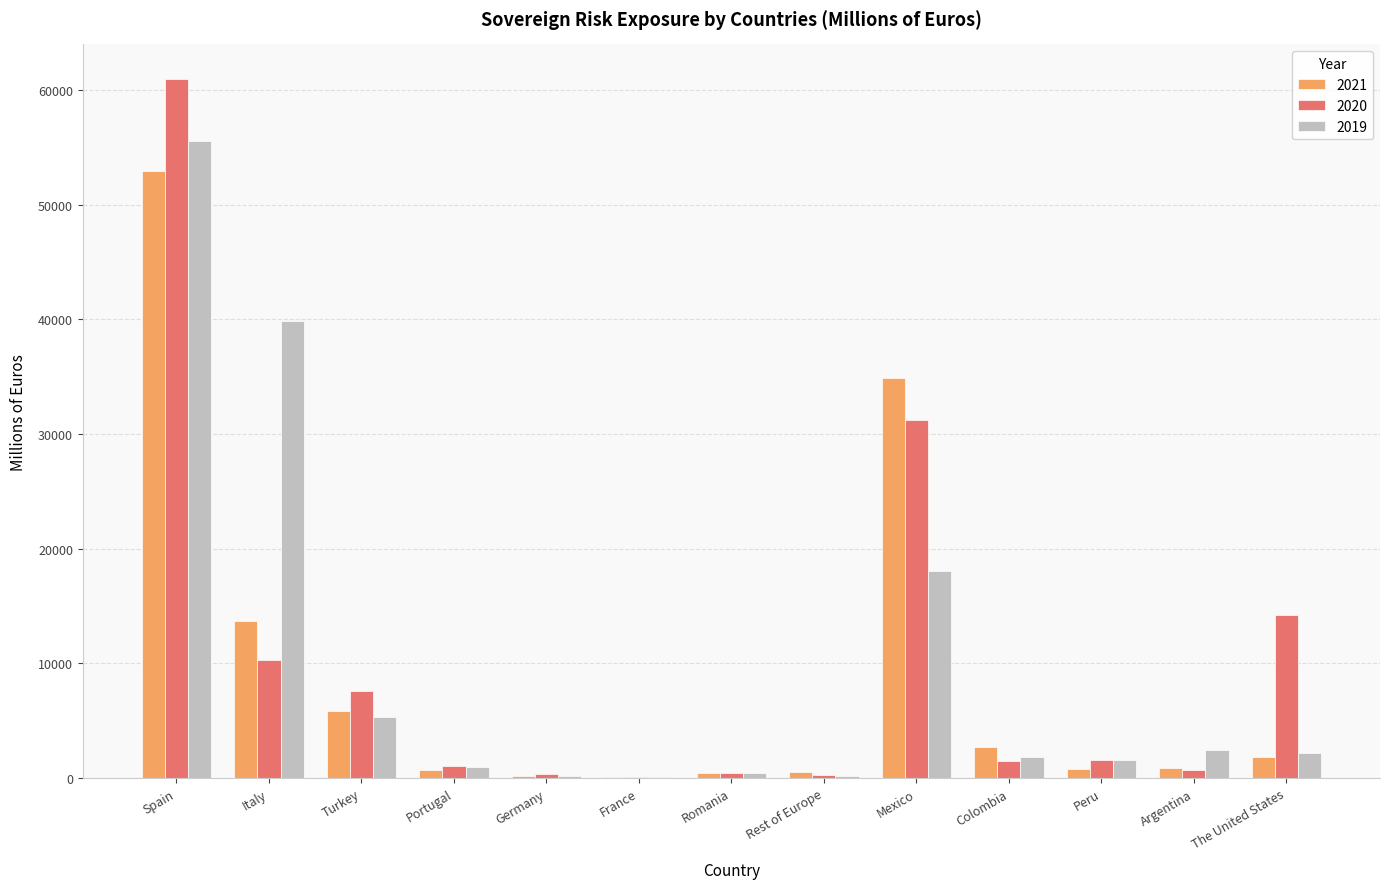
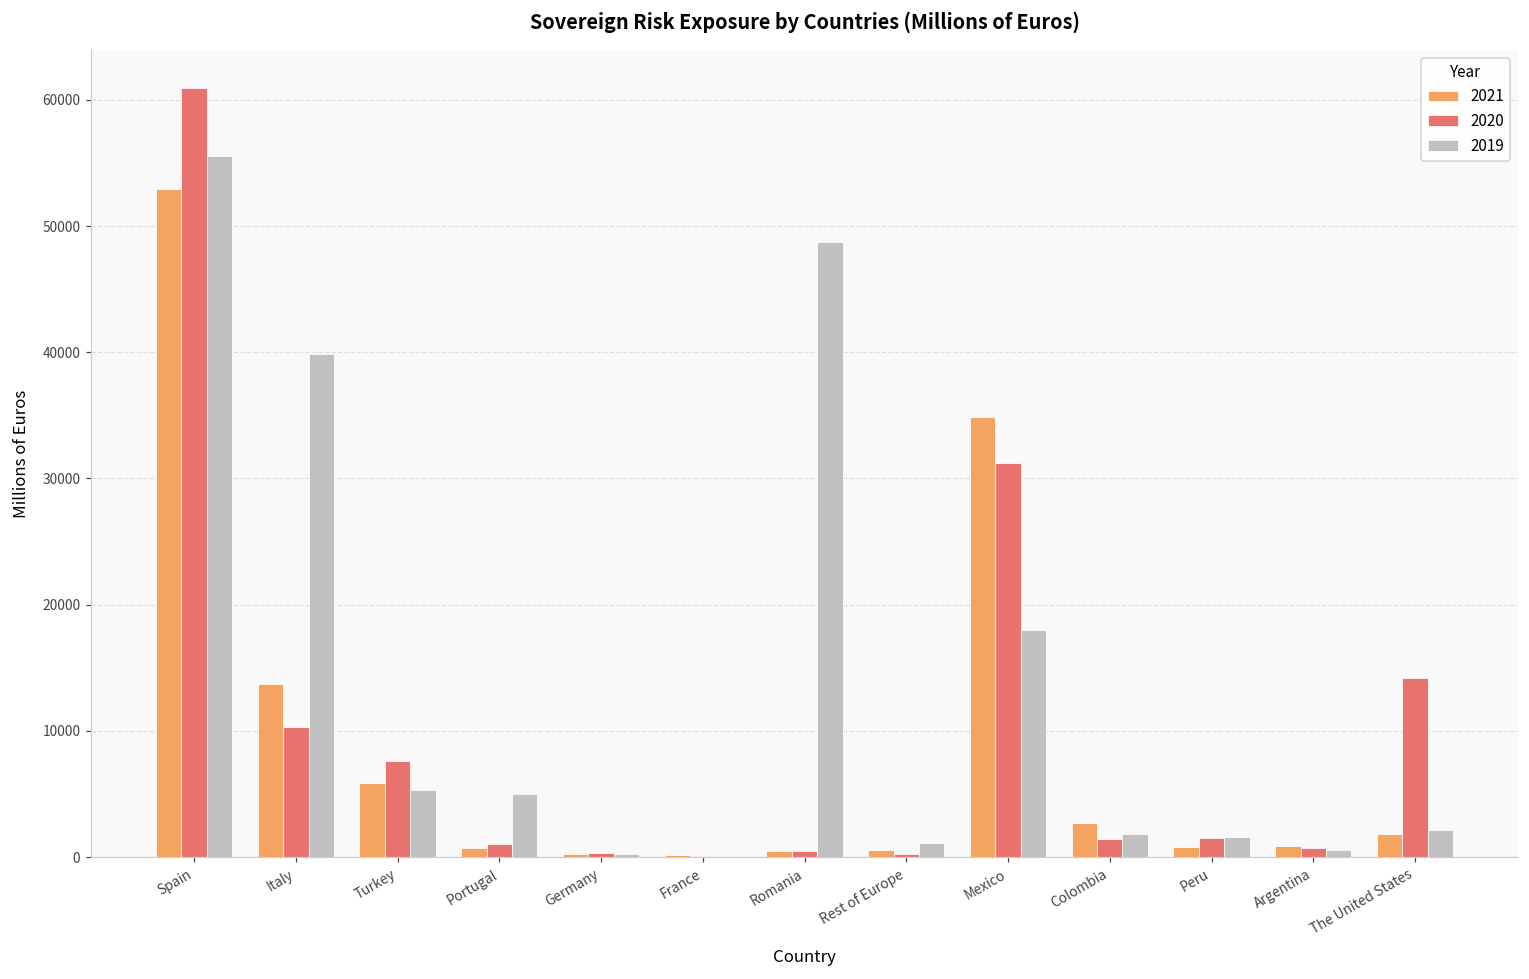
  {
    "2019": {
      "Spain": 55600,
      "Italy": 39900,
      "Turkey": 5300,
-     "Portugal": 900,
+     "Portugal": 5000,
      "Germany": 200,
-     "Romania": 500,
-     "Rest of Europe": 200,
+     "Romania": 48700,
+     "Rest of Europe": 1100,
      "Mexico": 18000,
      "Colombia": 1800,
      "Peru": 1600,
-     "Argentina": 2500,
+     "Argentina": 600,
      "The United States": 2200
    }
  }
